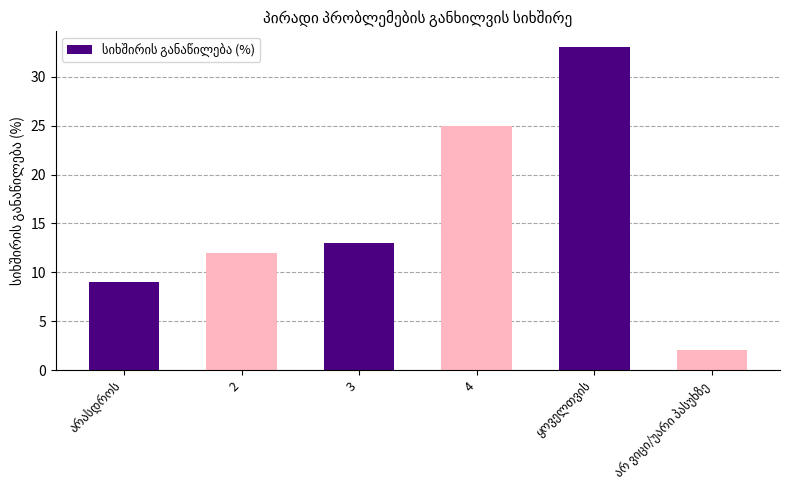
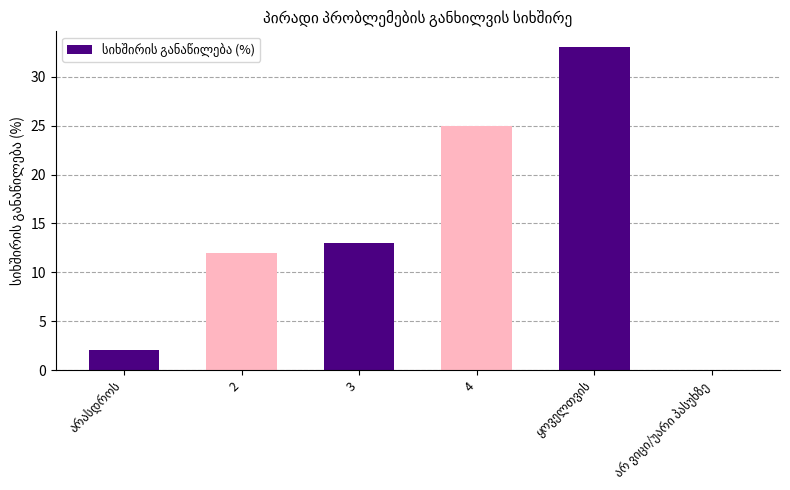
  {
-   "არასდროს": 9,
+   "არასდროს": 2,
    "2": 12,
    "3": 13,
    "4": 25,
    "ყოველთვის": 33,
-   "არ ვიცი/უარი პასუხზე": 2
+   "არ ვიცი/უარი პასუხზე": 0
  }
